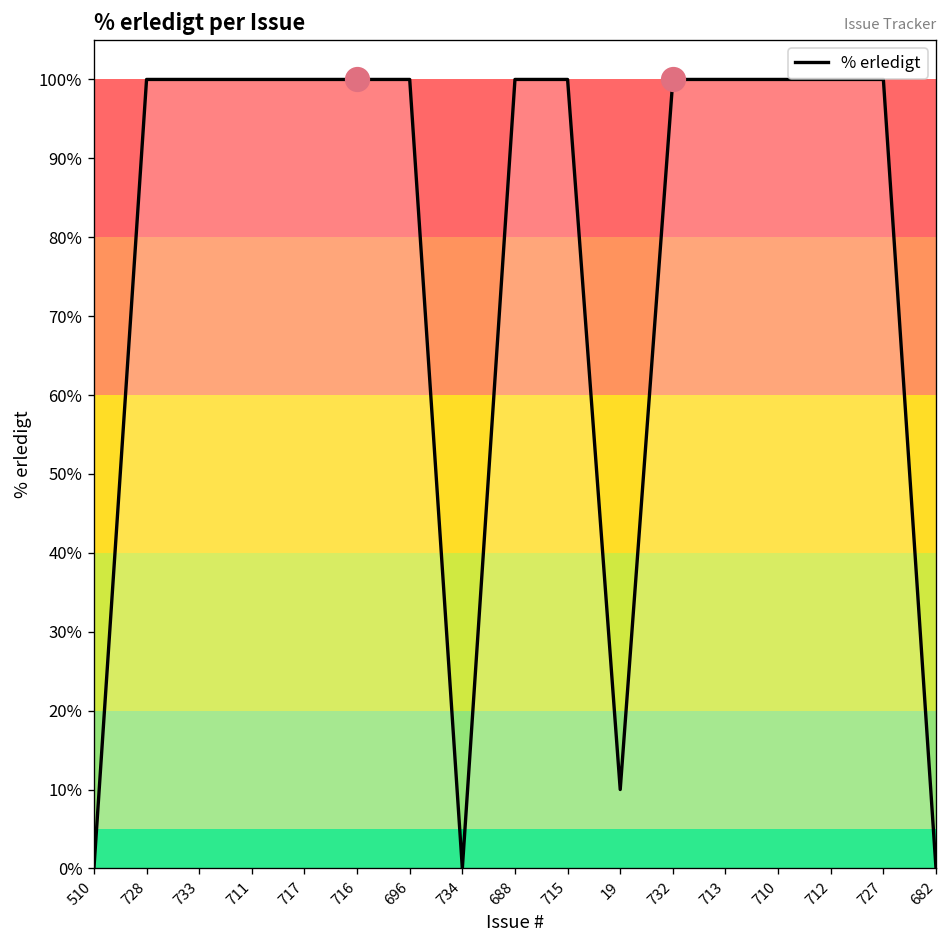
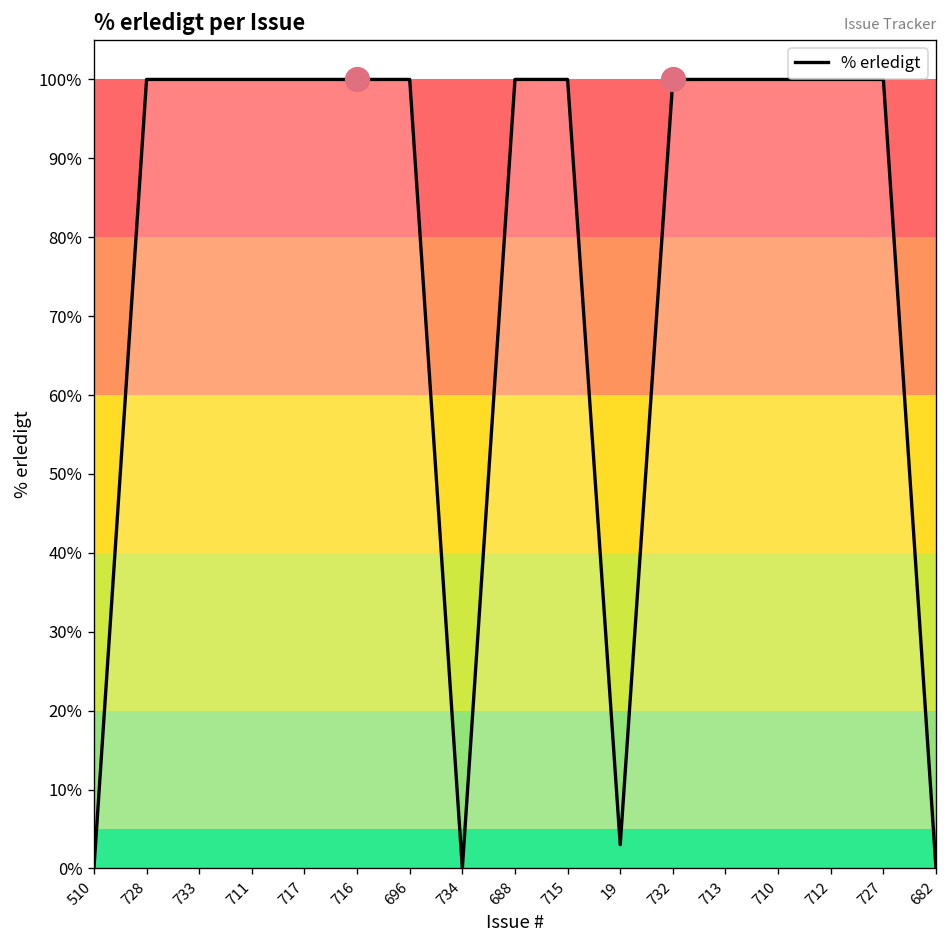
  {
    "% erledigt": {
      "510": "0%",
      "734": "0%",
-     "19": "10%",
+     "19": "3%",
      "682": "0%"
    }
  }
